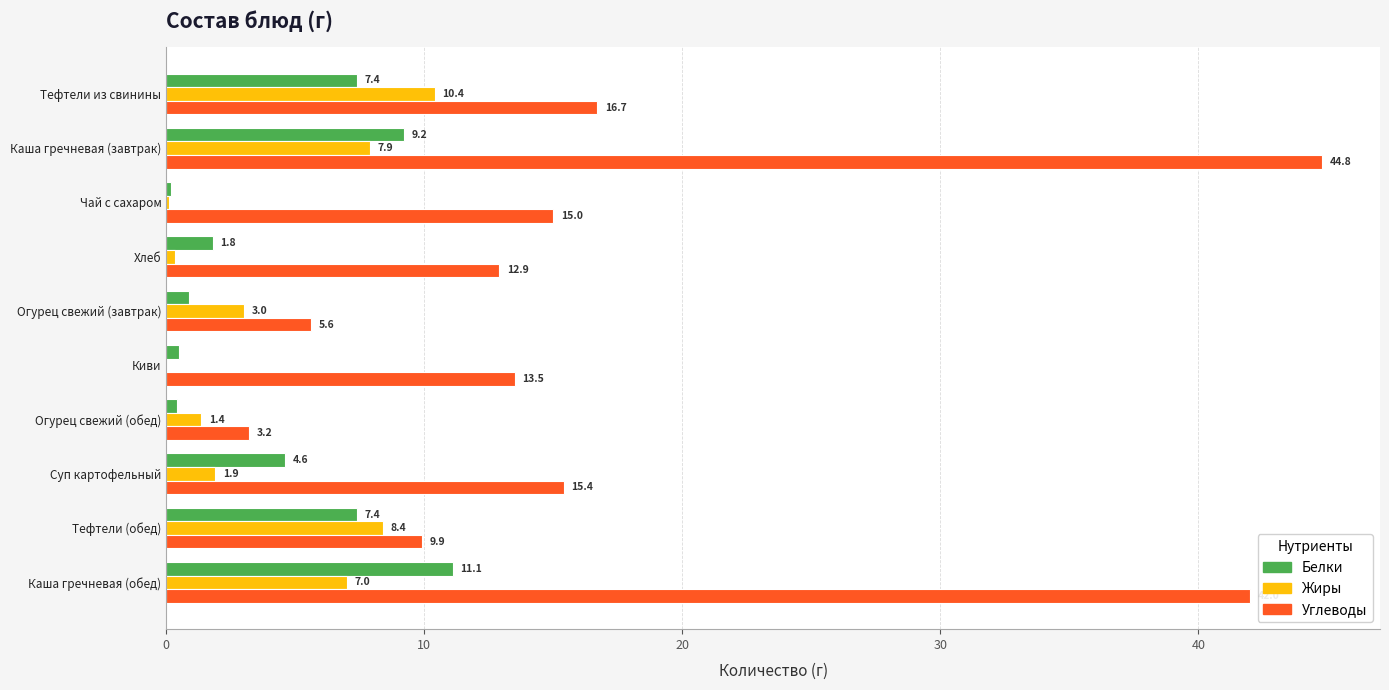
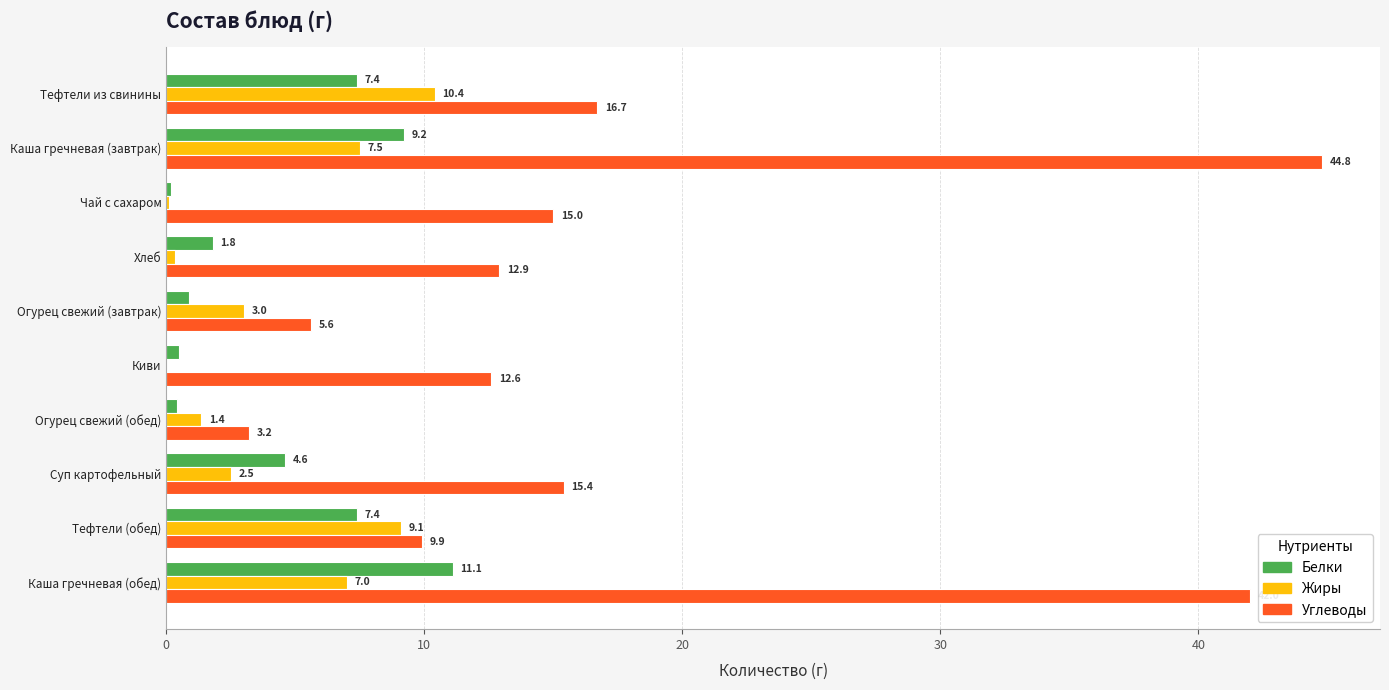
  {
    "Белки": {
      "Тефтели из свинины": 7.4,
      "Каша гречневая (завтрак)": 9.2,
      "Хлеб": 1.8,
      "Суп картофельный": 4.6,
      "Тефтели (обед)": 7.4,
      "Каша гречневая (обед)": 11.1
    },
    "Жиры": {
      "Тефтели из свинины": 10.4,
-     "Каша гречневая (завтрак)": 7.9,
+     "Каша гречневая (завтрак)": 7.5,
      "Огурец свежий (завтрак)": 3.0,
      "Огурец свежий (обед)": 1.4,
-     "Суп картофельный": 1.9,
-     "Тефтели (обед)": 8.4,
+     "Суп картофельный": 2.5,
+     "Тефтели (обед)": 9.1,
      "Каша гречневая (обед)": 7.0
    },
    "Углеводы": {
      "Тефтели из свинины": 16.7,
      "Каша гречневая (завтрак)": 44.8,
      "Чай с сахаром": 15.0,
      "Хлеб": 12.9,
      "Огурец свежий (завтрак)": 5.6,
-     "Киви": 13.5,
+     "Киви": 12.6,
      "Огурец свежий (обед)": 3.2,
      "Суп картофельный": 15.4,
      "Тефтели (обед)": 9.9
    }
  }
